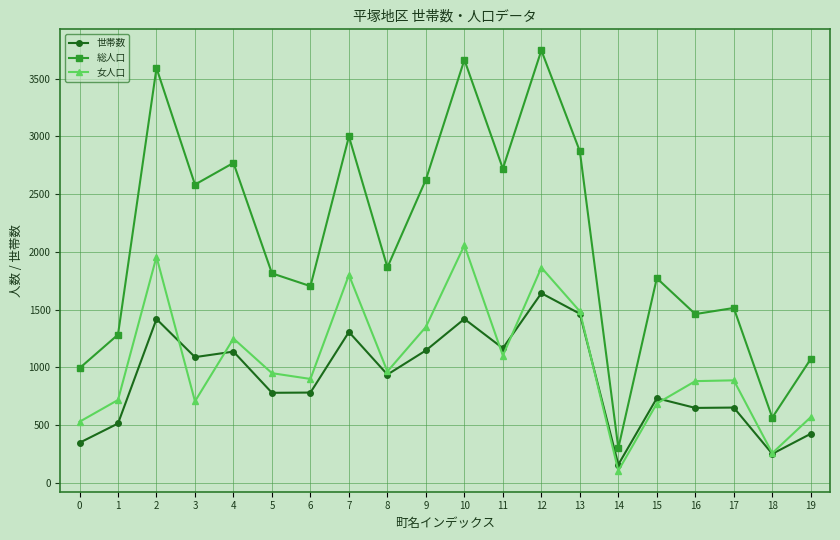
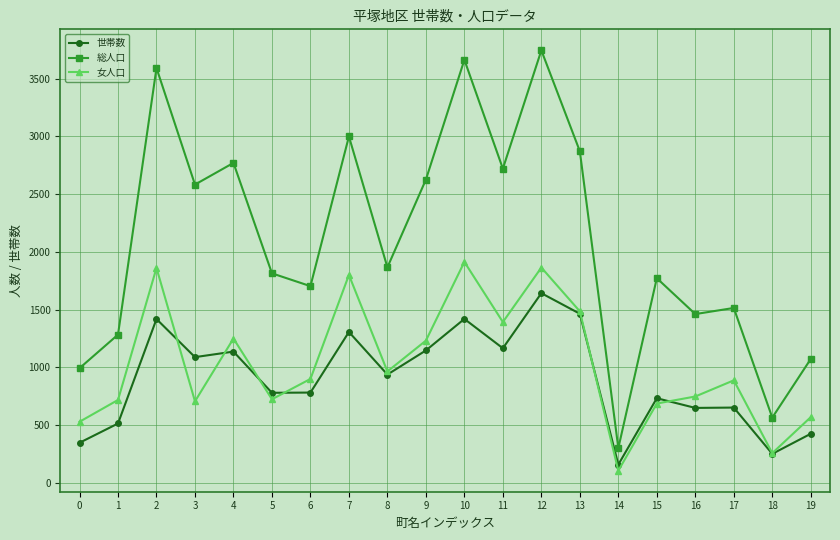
  {
    "女人口": {
      "0": 530,
      "1": 720,
-     "2": 1960,
+     "2": 1860,
      "3": 710,
      "4": 1250,
-     "5": 950,
+     "5": 720,
      "6": 900,
      "7": 1800,
      "8": 960,
-     "9": 1350,
-     "10": 2060,
-     "11": 1100,
+     "9": 1230,
+     "10": 1910,
+     "11": 1390,
      "12": 1860,
      "14": 100,
      "15": 690,
-     "16": 880,
+     "16": 750,
      "17": 890,
      "19": 570
    }
  }
